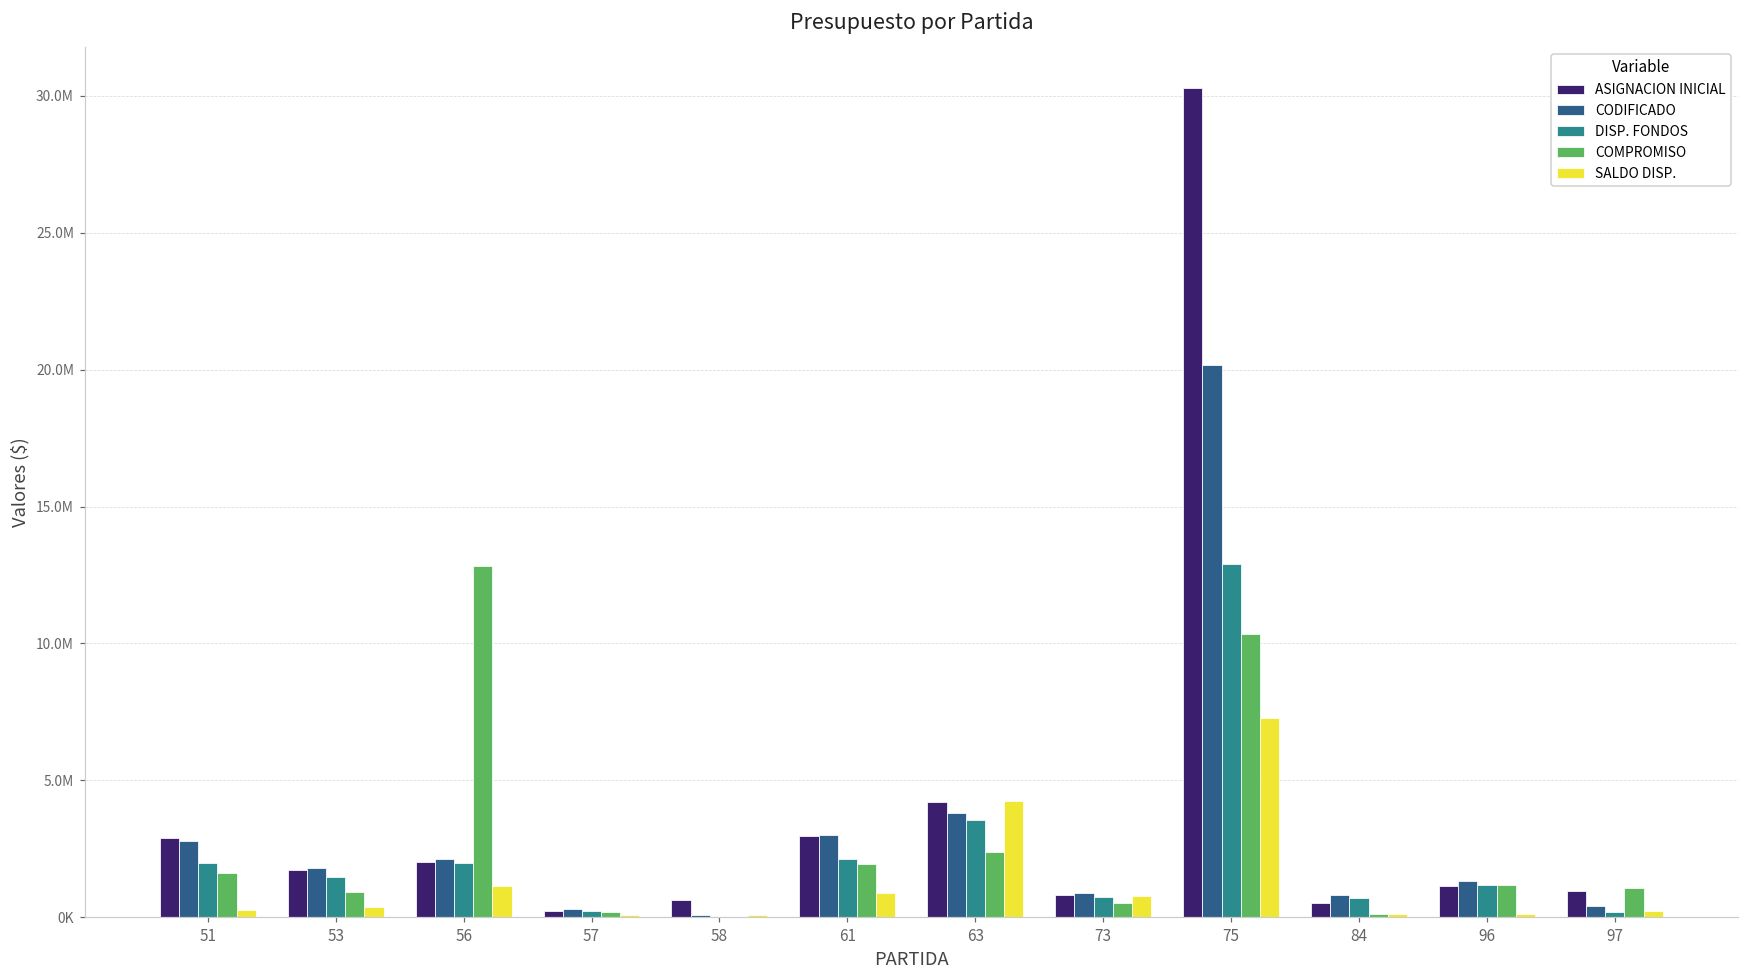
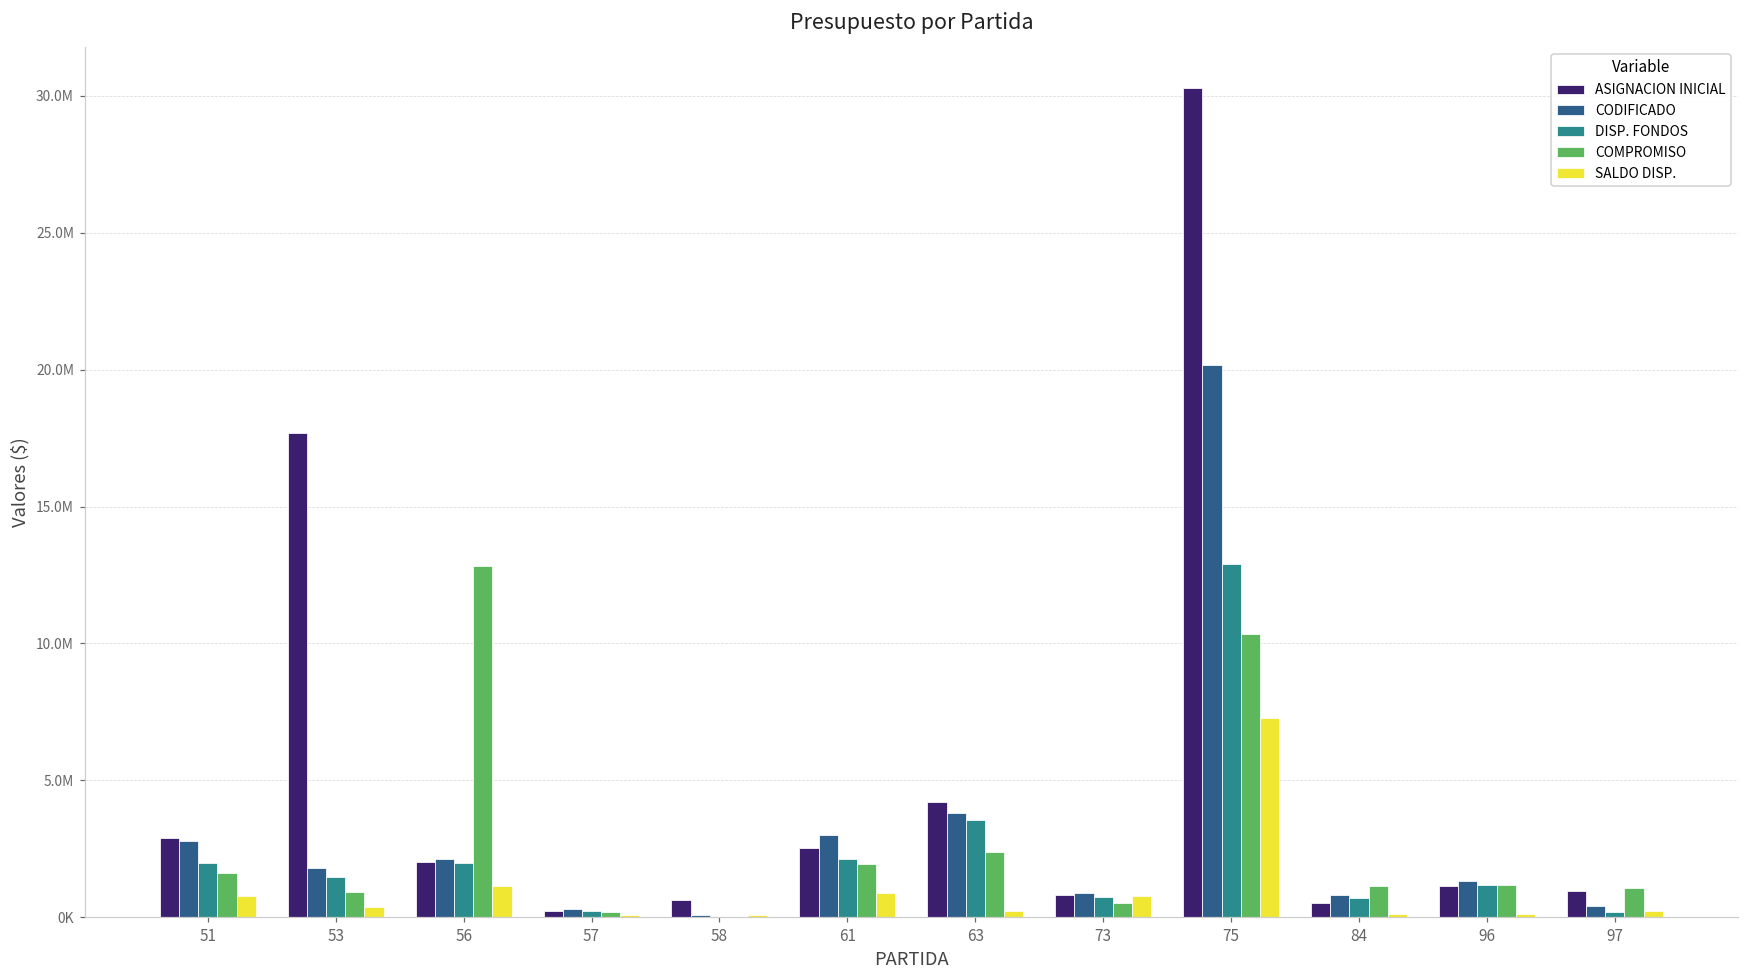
  {
    "ASIGNACION INICIAL": {
      "51": 2900000,
-     "53": 1700000,
+     "53": 17700000,
      "56": 2000000,
      "57": 200000,
      "58": 600000,
-     "61": 3000000,
+     "61": 2500000,
      "63": 4200000,
      "73": 800000,
      "75": 30300000,
      "84": 500000,
      "96": 1100000,
      "97": 1000000
    },
    "COMPROMISO": {
      "51": 1600000,
      "53": 900000,
      "56": 12800000,
      "57": 200000,
      "58": 0,
      "61": 1900000,
      "63": 2400000,
      "73": 500000,
      "75": 10300000,
-     "84": 100000,
+     "84": 1200000,
      "96": 1200000,
      "97": 1100000
    },
    "SALDO DISP.": {
-     "51": 300000,
+     "51": 800000,
      "53": 400000,
      "56": 1100000,
      "61": 900000,
-     "63": 4200000,
+     "63": 200000,
      "73": 800000,
      "75": 7300000,
      "84": 100000,
      "96": 100000,
      "97": 200000
    }
  }
